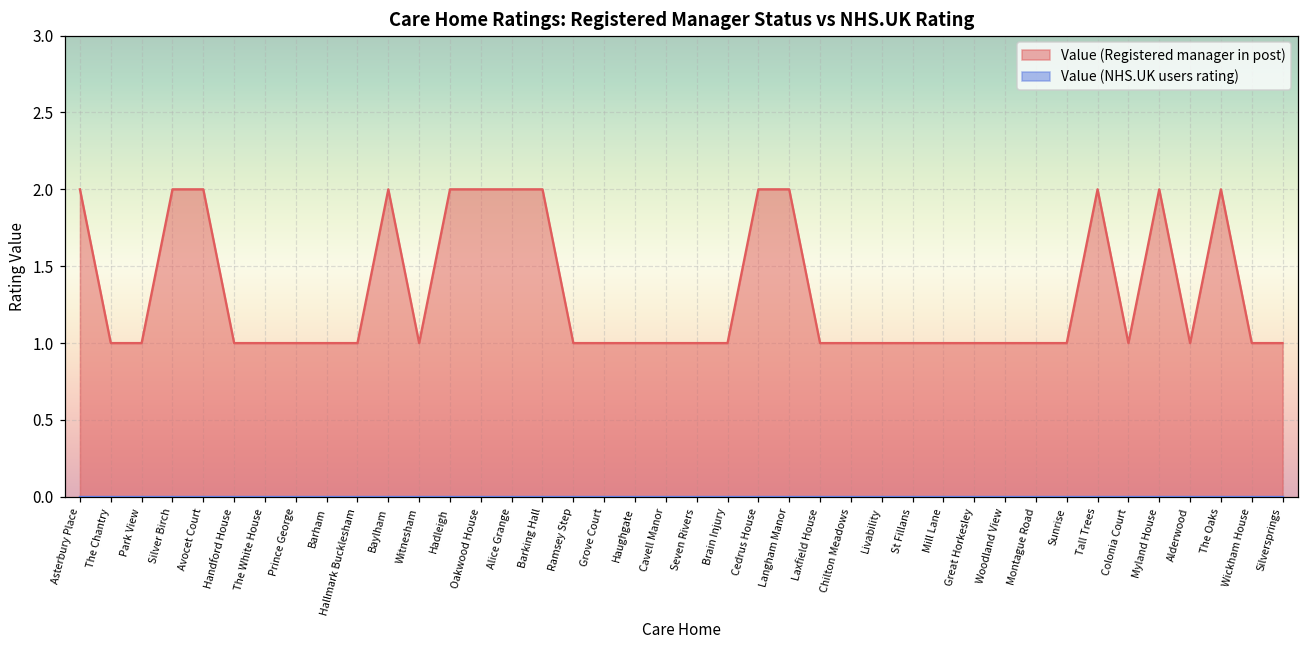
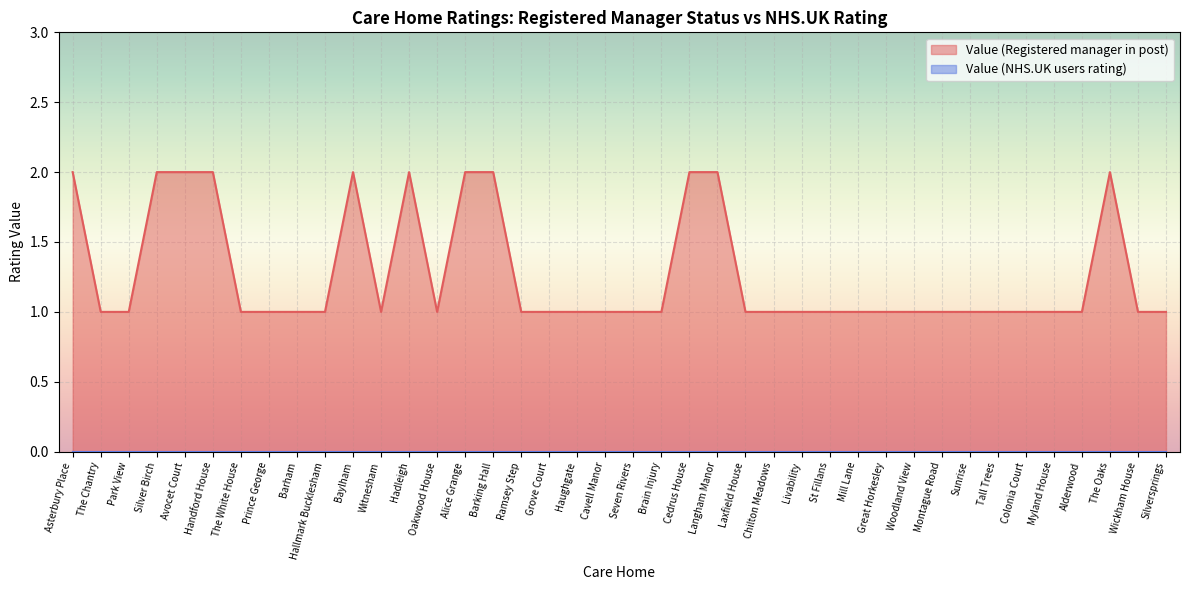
  {
    "Value (Registered manager in post)": {
      "Asterbury Place": 2,
      "The Chantry": 1,
      "Park View": 1,
      "Silver Birch": 2,
      "Avocet Court": 2,
-     "Handford House": 1,
+     "Handford House": 2,
      "The White House": 1,
      "Prince George": 1,
      "Barham": 1,
      "Hallmark Bucklesham": 1,
      "Baylham": 2,
      "Witnesham": 1,
      "Hadleigh": 2,
-     "Oakwood House": 2,
+     "Oakwood House": 1,
      "Alice Grange": 2,
      "Barking Hall": 2,
      "Ramsey Step": 1,
      "Grove Court": 1,
      "Haughgate": 1,
      "Cavell Manor": 1,
      "Seven Rivers": 1,
      "Brain Injury": 1,
      "Cedrus House": 2,
      "Langham Manor": 2,
      "Laxfield House": 1,
      "Chilton Meadows": 1,
      "Livability": 1,
      "St Fillans": 1,
      "Mill Lane": 1,
      "Great Horkesley": 1,
      "Woodland View": 1,
      "Montague Road": 1,
      "Sunrise": 1,
-     "Tall Trees": 2,
+     "Tall Trees": 1,
      "Colonia Court": 1,
-     "Myland House": 2,
+     "Myland House": 1,
      "Alderwood": 1,
      "The Oaks": 2,
      "Wickham House": 1,
      "Silversprings": 1
    },
    "Value (NHS.UK users rating)": {
      "Asterbury Place": 0,
      "The Chantry": 0,
      "Park View": 0,
      "Silver Birch": 0,
      "Avocet Court": 0,
      "Handford House": 0,
      "The White House": 0,
      "Prince George": 0,
      "Barham": 0,
      "Hallmark Bucklesham": 0,
      "Baylham": 0,
      "Witnesham": 0,
      "Hadleigh": 0,
      "Oakwood House": 0,
      "Alice Grange": 0,
      "Barking Hall": 0,
      "Ramsey Step": 0,
      "Grove Court": 0,
      "Haughgate": 0,
      "Cavell Manor": 0,
      "Seven Rivers": 0,
      "Brain Injury": 0,
      "Cedrus House": 0,
      "Langham Manor": 0,
      "Laxfield House": 0,
      "Chilton Meadows": 0,
      "Livability": 0,
      "St Fillans": 0,
      "Mill Lane": 0,
      "Great Horkesley": 0,
      "Woodland View": 0,
      "Montague Road": 0,
      "Sunrise": 0,
      "Tall Trees": 0,
      "Colonia Court": 0,
      "Myland House": 0,
      "Alderwood": 0,
      "The Oaks": 0,
      "Wickham House": 0,
      "Silversprings": 0
    }
  }
